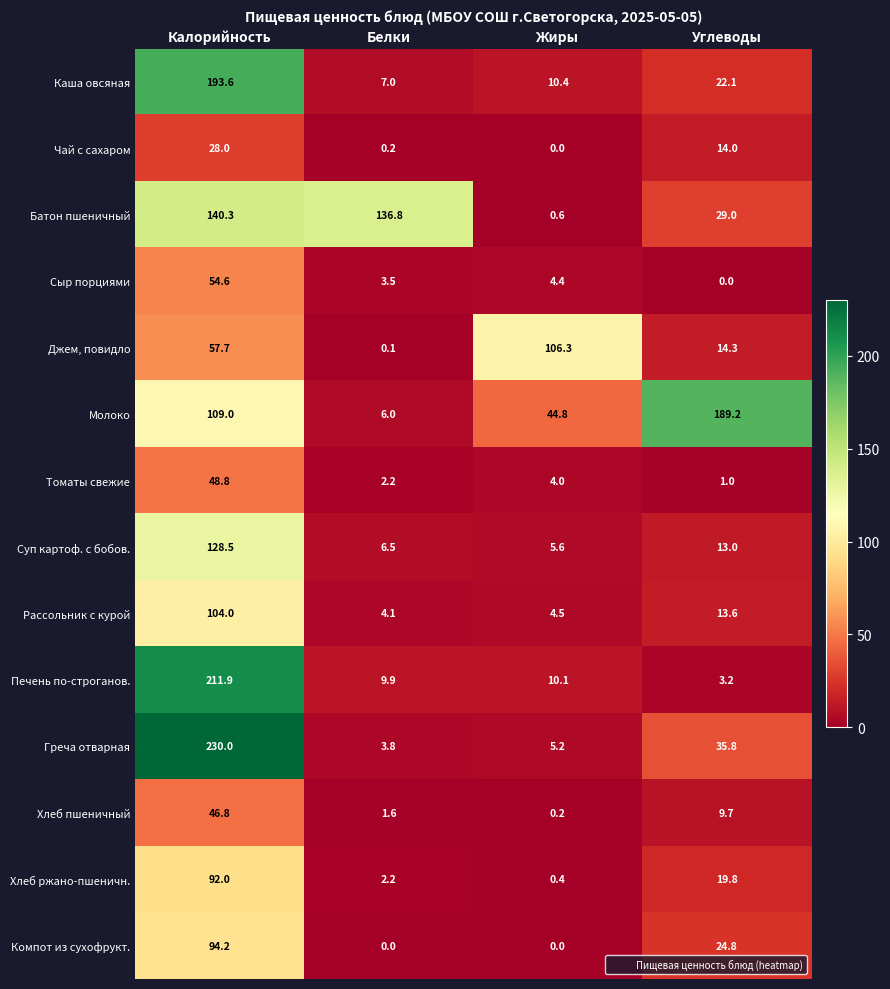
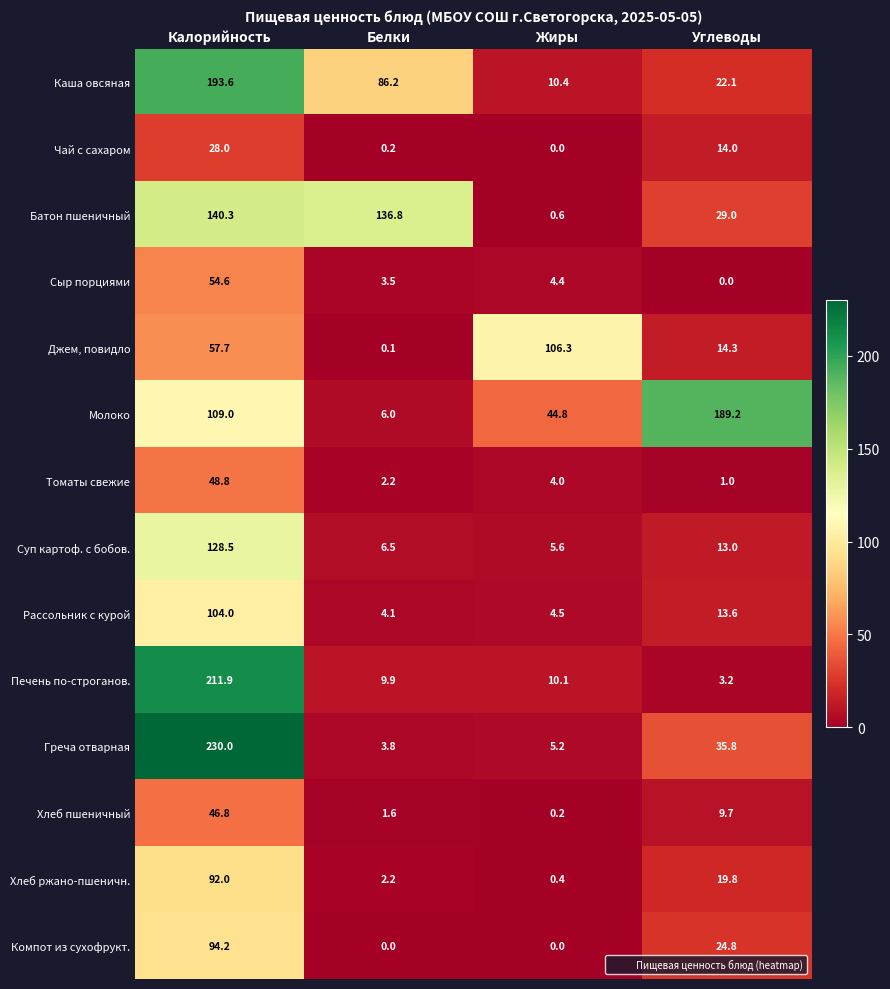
  {
    "Каша овсяная": {
      "Калорийность": 193.6,
-     "Белки": 7.0,
+     "Белки": 86.2,
      "Жиры": 10.4,
      "Углеводы": 22.1
    },
    "Чай с сахаром": {
      "Калорийность": 28.0,
      "Белки": 0.2,
      "Жиры": 0.0,
      "Углеводы": 14.0
    },
    "Батон пшеничный": {
      "Калорийность": 140.3,
      "Белки": 136.8,
      "Жиры": 0.6,
      "Углеводы": 29.0
    },
    "Сыр порциями": {
      "Калорийность": 54.6,
      "Белки": 3.5,
      "Жиры": 4.4,
      "Углеводы": 0.0
    },
    "Джем, повидло": {
      "Калорийность": 57.7,
      "Белки": 0.1,
      "Жиры": 106.3,
      "Углеводы": 14.3
    },
    "Молоко": {
      "Калорийность": 109.0,
      "Белки": 6.0,
      "Жиры": 44.8,
      "Углеводы": 189.2
    },
    "Томаты свежие": {
      "Калорийность": 48.8,
      "Белки": 2.2,
      "Жиры": 4.0,
      "Углеводы": 1.0
    },
    "Суп картоф. с бобов.": {
      "Калорийность": 128.5,
      "Белки": 6.5,
      "Жиры": 5.6,
      "Углеводы": 13.0
    },
    "Рассольник с курой": {
      "Калорийность": 104.0,
      "Белки": 4.1,
      "Жиры": 4.5,
      "Углеводы": 13.6
    },
    "Печень по-строганов.": {
      "Калорийность": 211.9,
      "Белки": 9.9,
      "Жиры": 10.1,
      "Углеводы": 3.2
    },
    "Греча отварная": {
      "Калорийность": 230.0,
      "Белки": 3.8,
      "Жиры": 5.2,
      "Углеводы": 35.8
    },
    "Хлеб пшеничный": {
      "Калорийность": 46.8,
      "Белки": 1.6,
      "Жиры": 0.2,
      "Углеводы": 9.7
    },
    "Хлеб ржано-пшеничн.": {
      "Калорийность": 92.0,
      "Белки": 2.2,
      "Жиры": 0.4,
      "Углеводы": 19.8
    },
    "Компот из сухофрукт.": {
      "Калорийность": 94.2,
      "Белки": 0.0,
      "Жиры": 0.0,
      "Углеводы": 24.8
    }
  }
